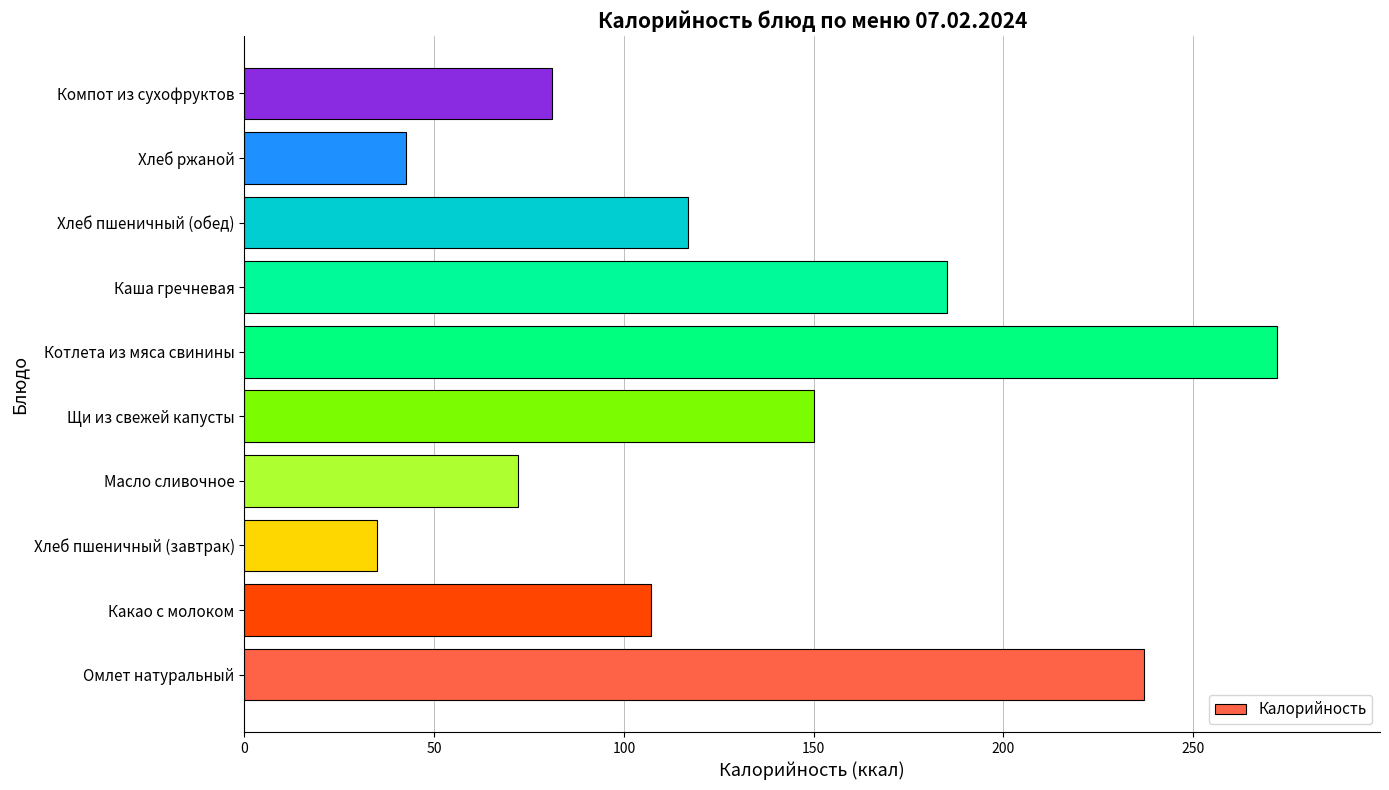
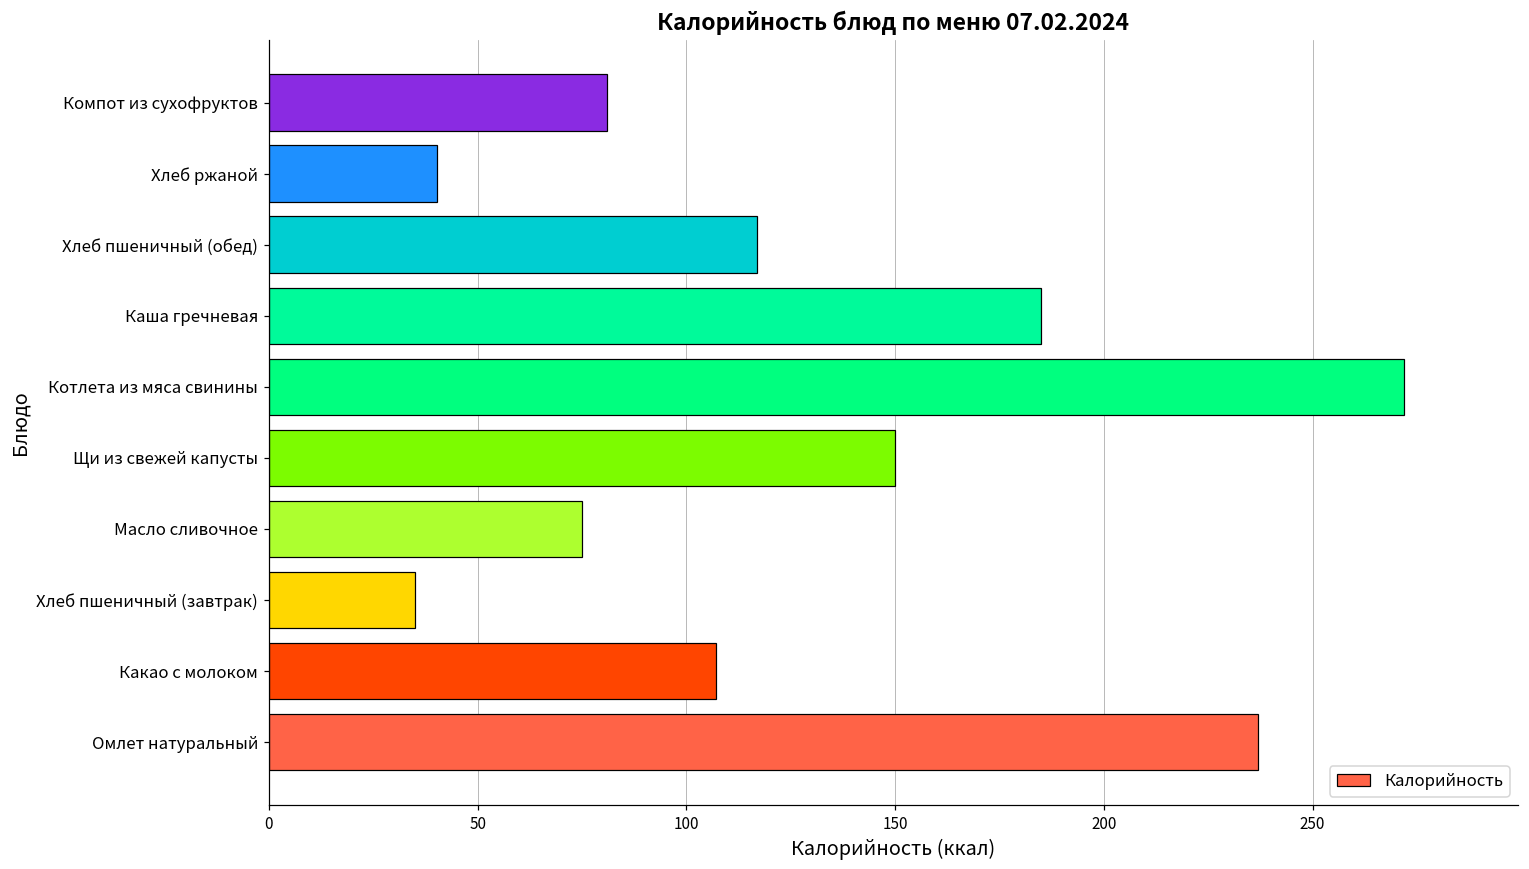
  {
    "Компот из сухофруктов": 81,
-   "Хлеб ржаной": 43,
+   "Хлеб ржаной": 40,
    "Хлеб пшеничный (обед)": 117,
    "Каша гречневая": 185,
    "Котлета из мяса свинины": 272,
    "Щи из свежей капусты": 150,
-   "Масло сливочное": 72,
+   "Масло сливочное": 75,
    "Хлеб пшеничный (завтрак)": 35,
    "Какао с молоком": 107,
    "Омлет натуральный": 237
  }
